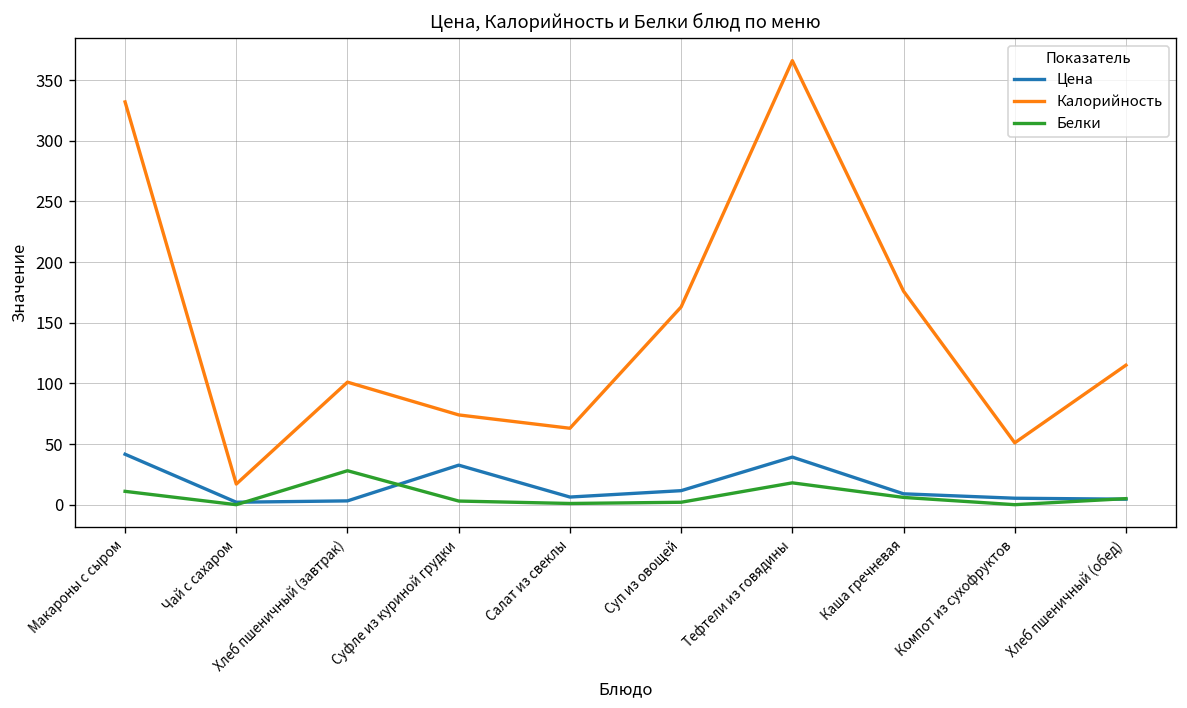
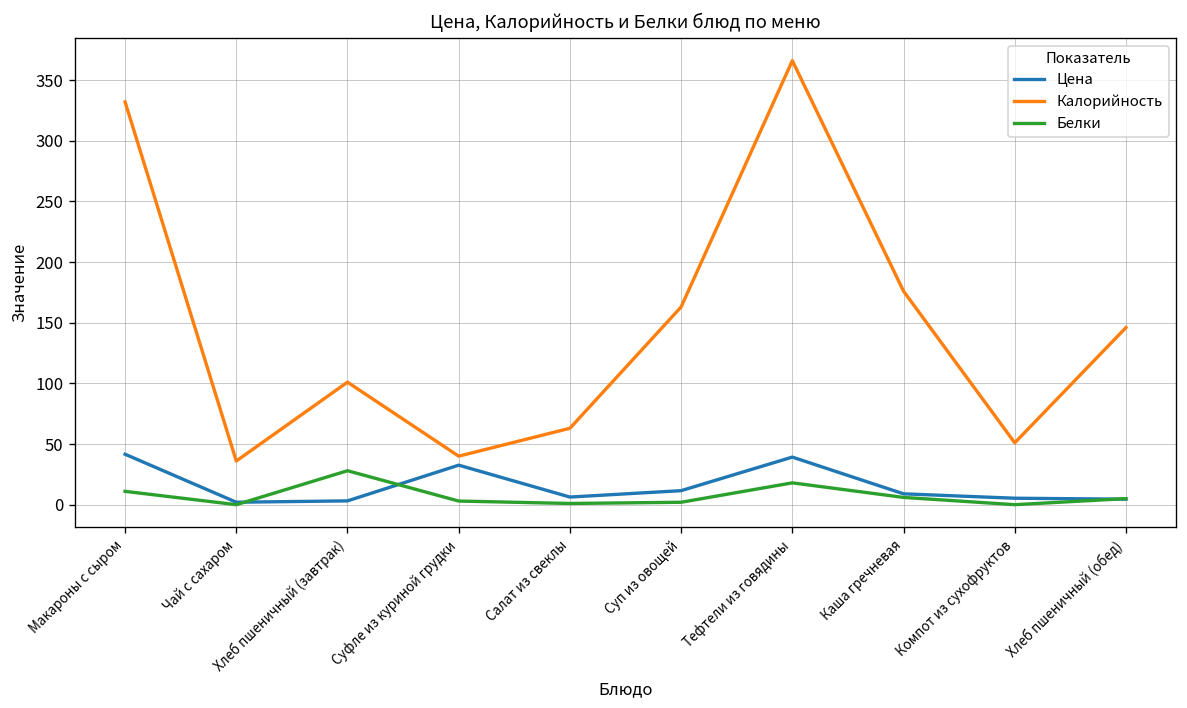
  {
    "Цена": {
      "Макароны с сыром": 42,
      "Хлеб пшеничный (завтрак)": 3,
      "Суфле из куриной грудки": 33,
      "Салат из свеклы": 6,
      "Суп из овощей": 12,
      "Тефтели из говядины": 39,
      "Каша гречневая": 9,
      "Компот из сухофруктов": 5
    },
    "Калорийность": {
      "Макароны с сыром": 332,
-     "Чай с сахаром": 17,
+     "Чай с сахаром": 36,
      "Хлеб пшеничный (завтрак)": 101,
-     "Суфле из куриной грудки": 74,
+     "Суфле из куриной грудки": 40,
      "Салат из свеклы": 63,
      "Суп из овощей": 163,
      "Тефтели из говядины": 366,
      "Каша гречневая": 176,
      "Компот из сухофруктов": 51,
-     "Хлеб пшеничный (обед)": 115
+     "Хлеб пшеничный (обед)": 146
    },
    "Белки": {
      "Макароны с сыром": 11,
      "Хлеб пшеничный (завтрак)": 28,
      "Суфле из куриной грудки": 3,
      "Салат из свеклы": 1,
      "Суп из овощей": 2,
      "Тефтели из говядины": 18,
      "Каша гречневая": 6,
      "Компот из сухофруктов": 0
    }
  }
